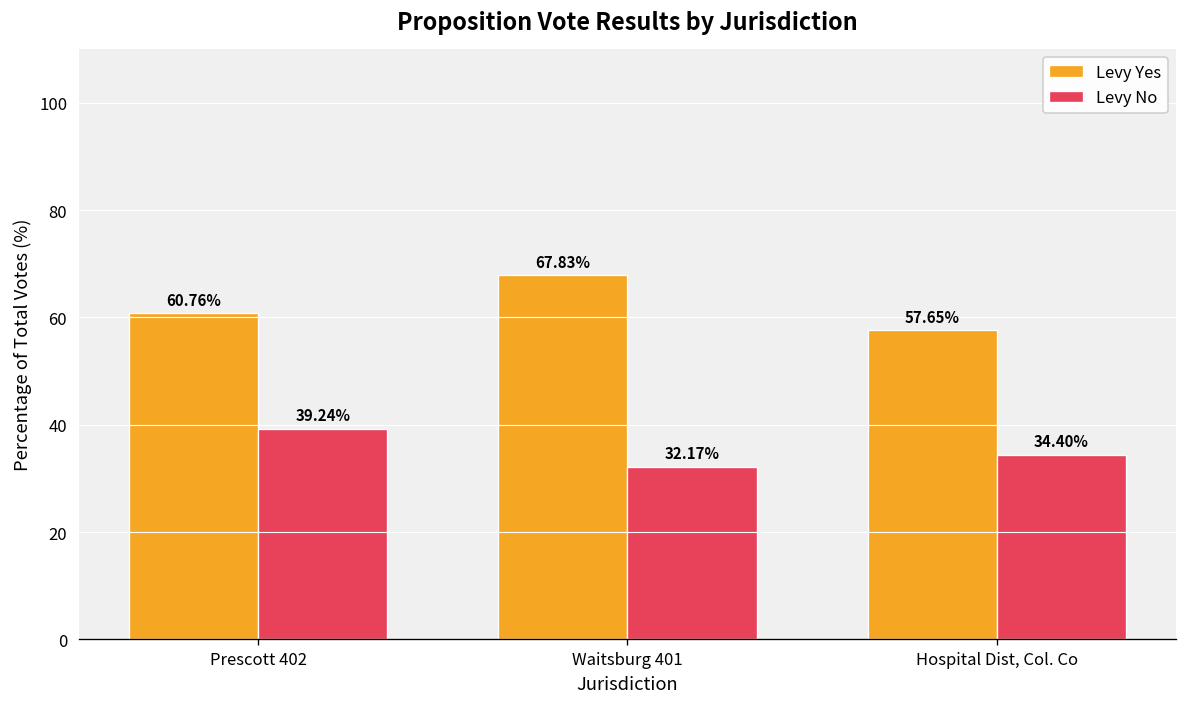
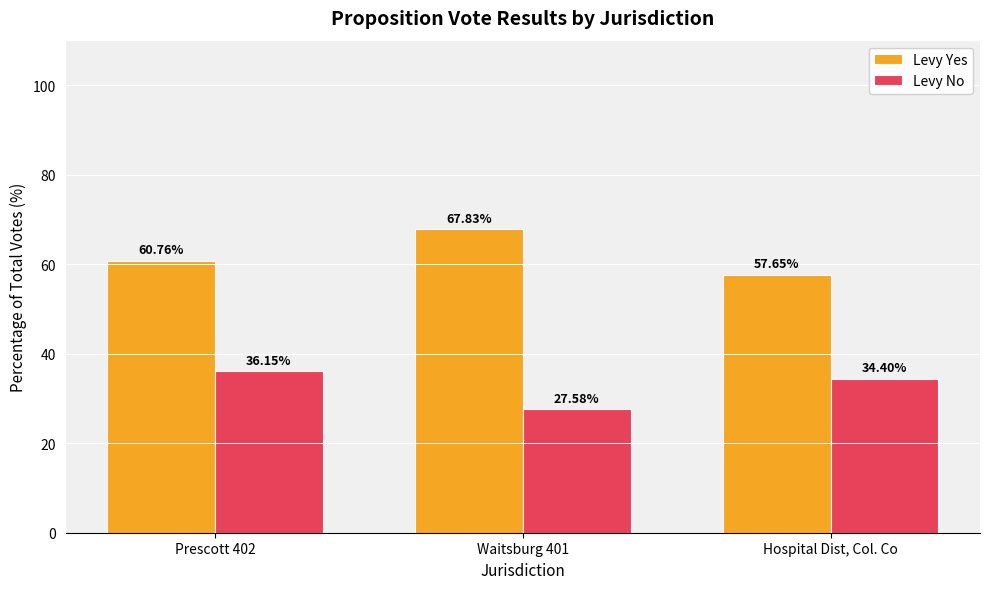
  {
    "Levy Yes": {
      "Prescott 402": "60.76%",
      "Waitsburg 401": "67.83%",
      "Hospital Dist, Col. Co": "57.65%"
    },
    "Levy No": {
-     "Prescott 402": "39.24%",
-     "Waitsburg 401": "32.17%",
+     "Prescott 402": "36.15%",
+     "Waitsburg 401": "27.58%",
      "Hospital Dist, Col. Co": "34.40%"
    }
  }
